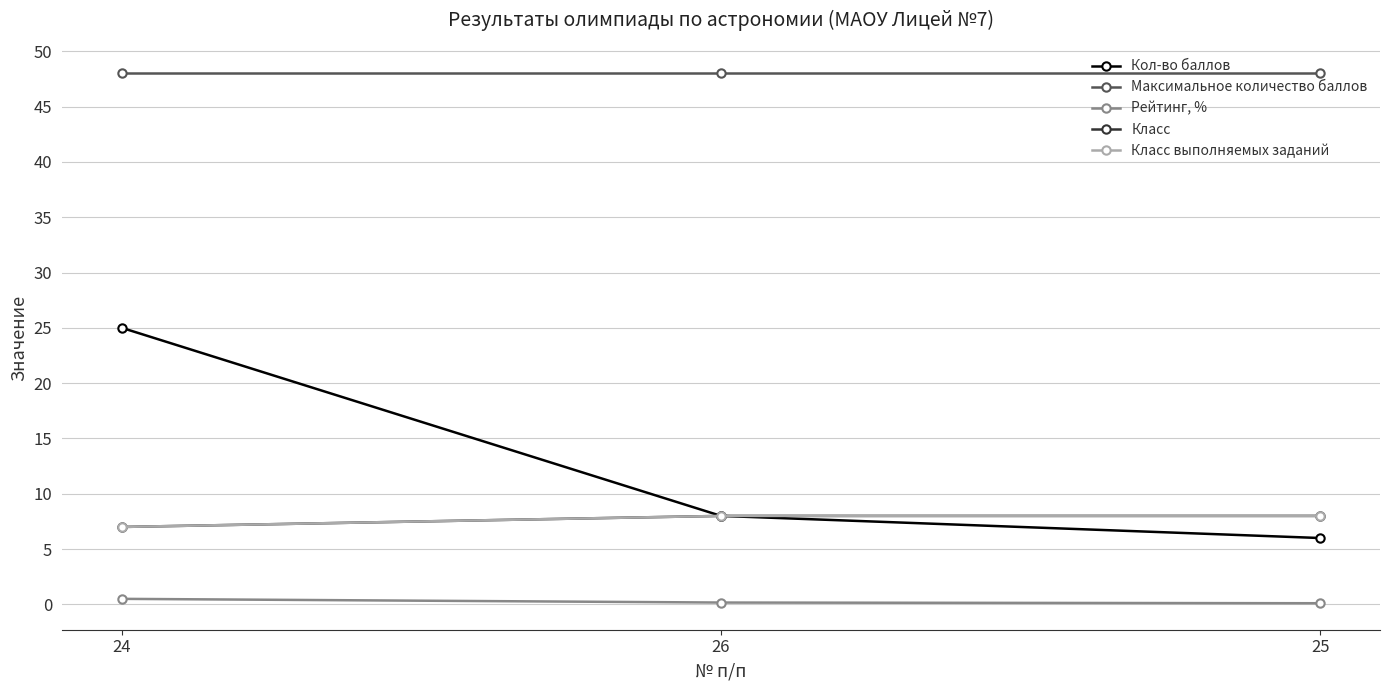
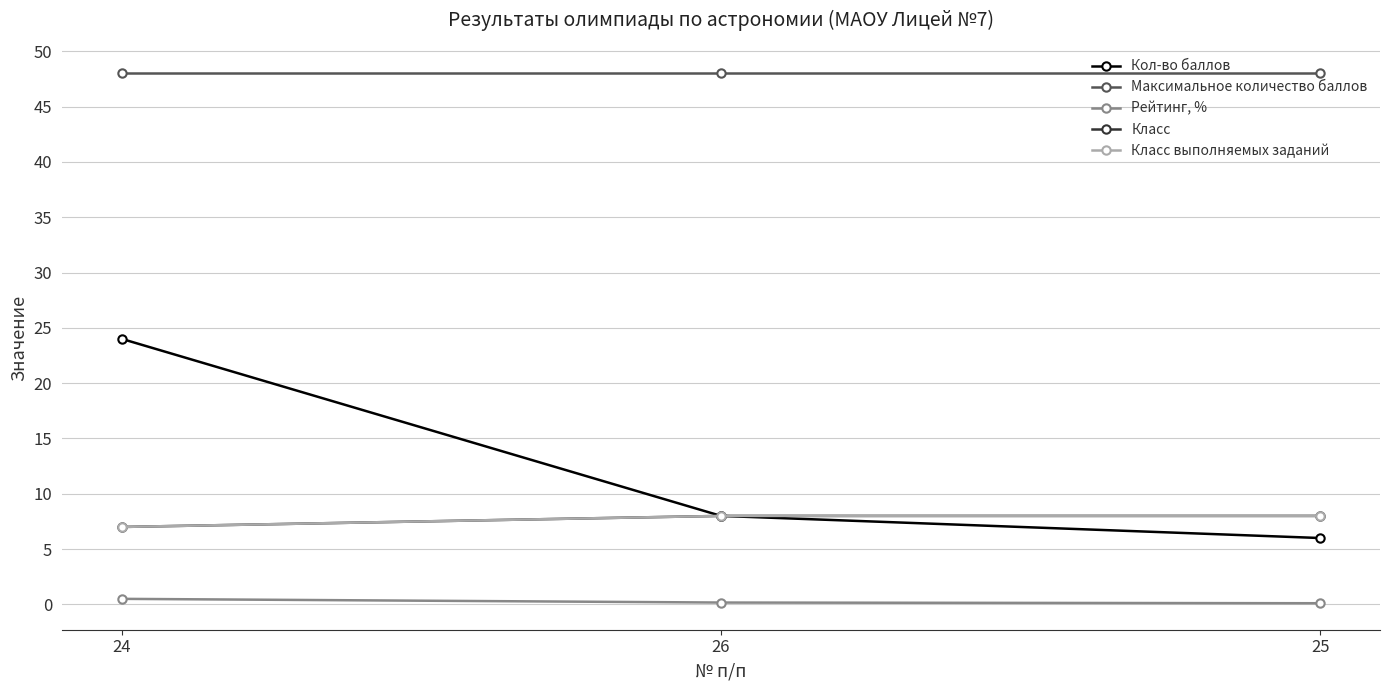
  {
    "Кол-во баллов": {
-     "24": 25,
+     "24": 24,
      "25": 6
    },
    "Максимальное количество баллов": {
      "24": 48,
      "26": 48,
      "25": 48
    }
  }
